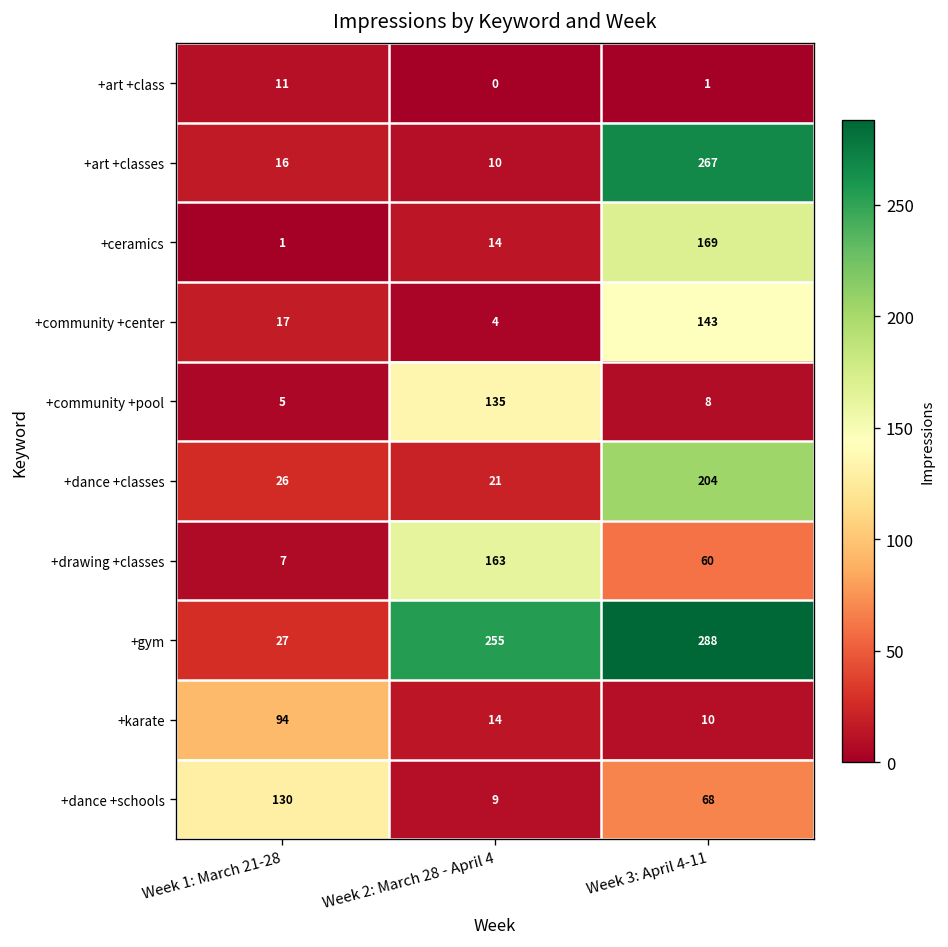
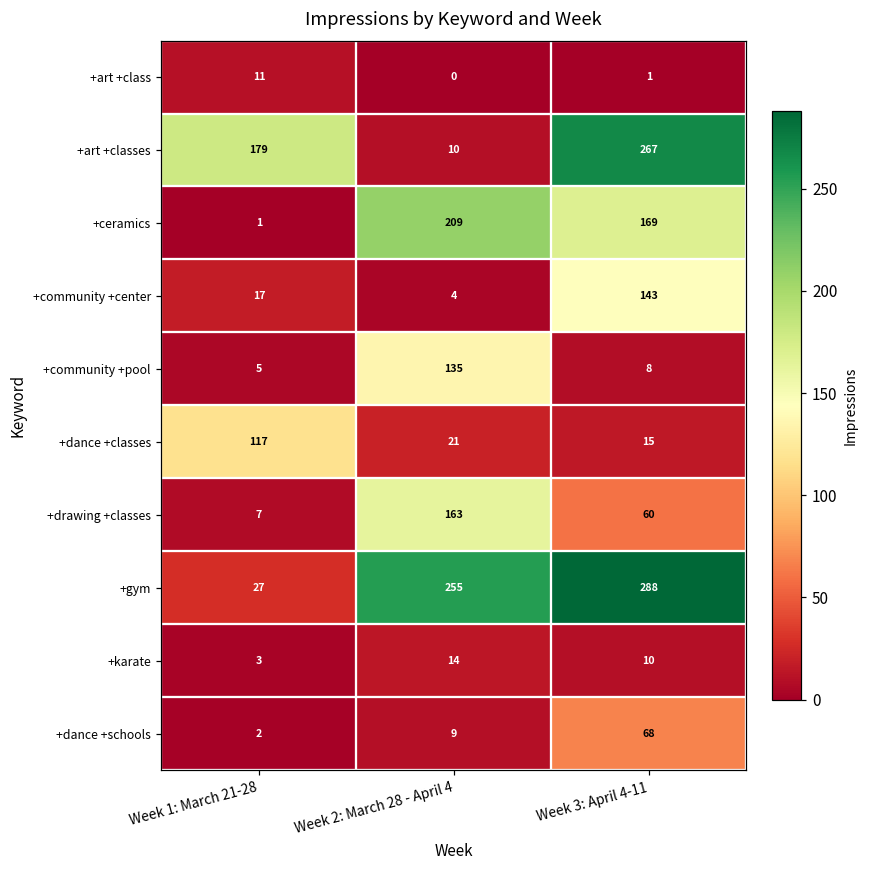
  {
    "+art +class": {
      "Week 1: March 21-28": 11,
      "Week 2: March 28 - April 4": 0,
      "Week 3: April 4-11": 1
    },
    "+art +classes": {
-     "Week 1: March 21-28": 16,
+     "Week 1: March 21-28": 179,
      "Week 2: March 28 - April 4": 10,
      "Week 3: April 4-11": 267
    },
    "+ceramics": {
      "Week 1: March 21-28": 1,
-     "Week 2: March 28 - April 4": 14,
+     "Week 2: March 28 - April 4": 209,
      "Week 3: April 4-11": 169
    },
    "+community +center": {
      "Week 1: March 21-28": 17,
      "Week 2: March 28 - April 4": 4,
      "Week 3: April 4-11": 143
    },
    "+community +pool": {
      "Week 1: March 21-28": 5,
      "Week 2: March 28 - April 4": 135,
      "Week 3: April 4-11": 8
    },
    "+dance +classes": {
-     "Week 1: March 21-28": 26,
+     "Week 1: March 21-28": 117,
      "Week 2: March 28 - April 4": 21,
-     "Week 3: April 4-11": 204
+     "Week 3: April 4-11": 15
    },
    "+drawing +classes": {
      "Week 1: March 21-28": 7,
      "Week 2: March 28 - April 4": 163,
      "Week 3: April 4-11": 60
    },
    "+gym": {
      "Week 1: March 21-28": 27,
      "Week 2: March 28 - April 4": 255,
      "Week 3: April 4-11": 288
    },
    "+karate": {
-     "Week 1: March 21-28": 94,
+     "Week 1: March 21-28": 3,
      "Week 2: March 28 - April 4": 14,
      "Week 3: April 4-11": 10
    },
    "+dance +schools": {
-     "Week 1: March 21-28": 130,
+     "Week 1: March 21-28": 2,
      "Week 2: March 28 - April 4": 9,
      "Week 3: April 4-11": 68
    }
  }
